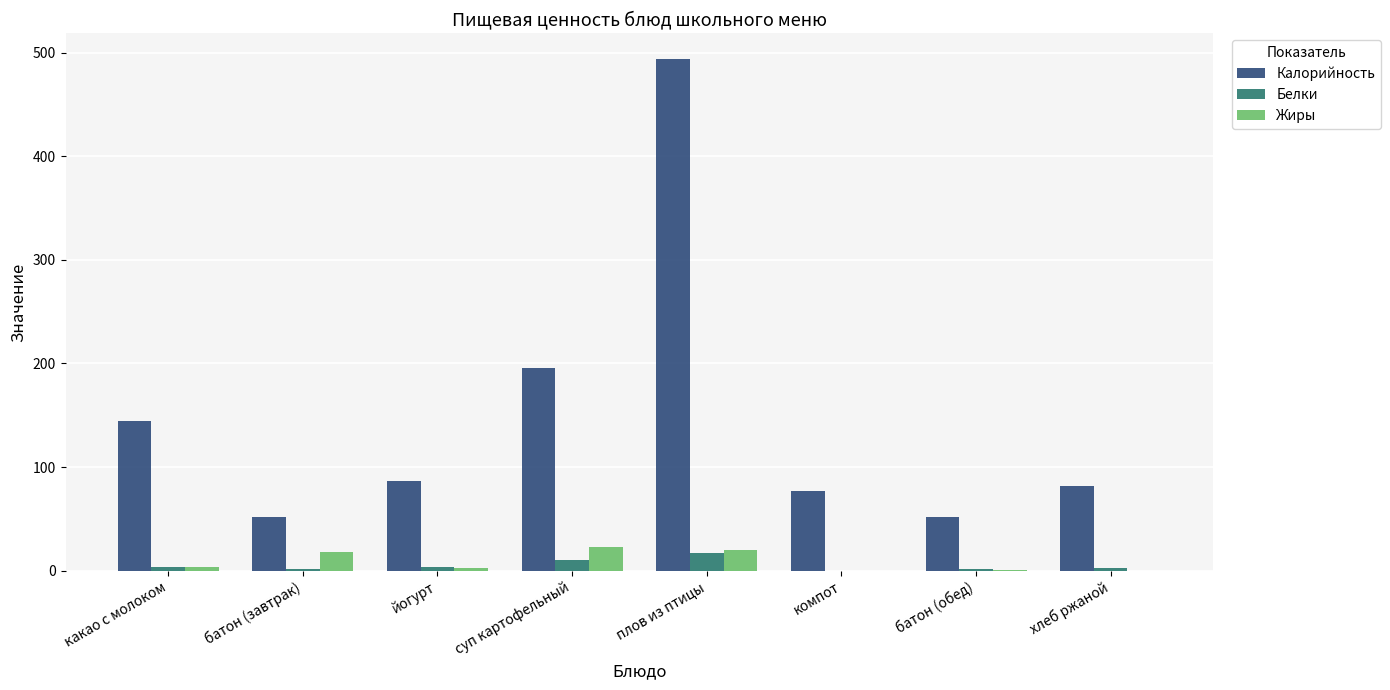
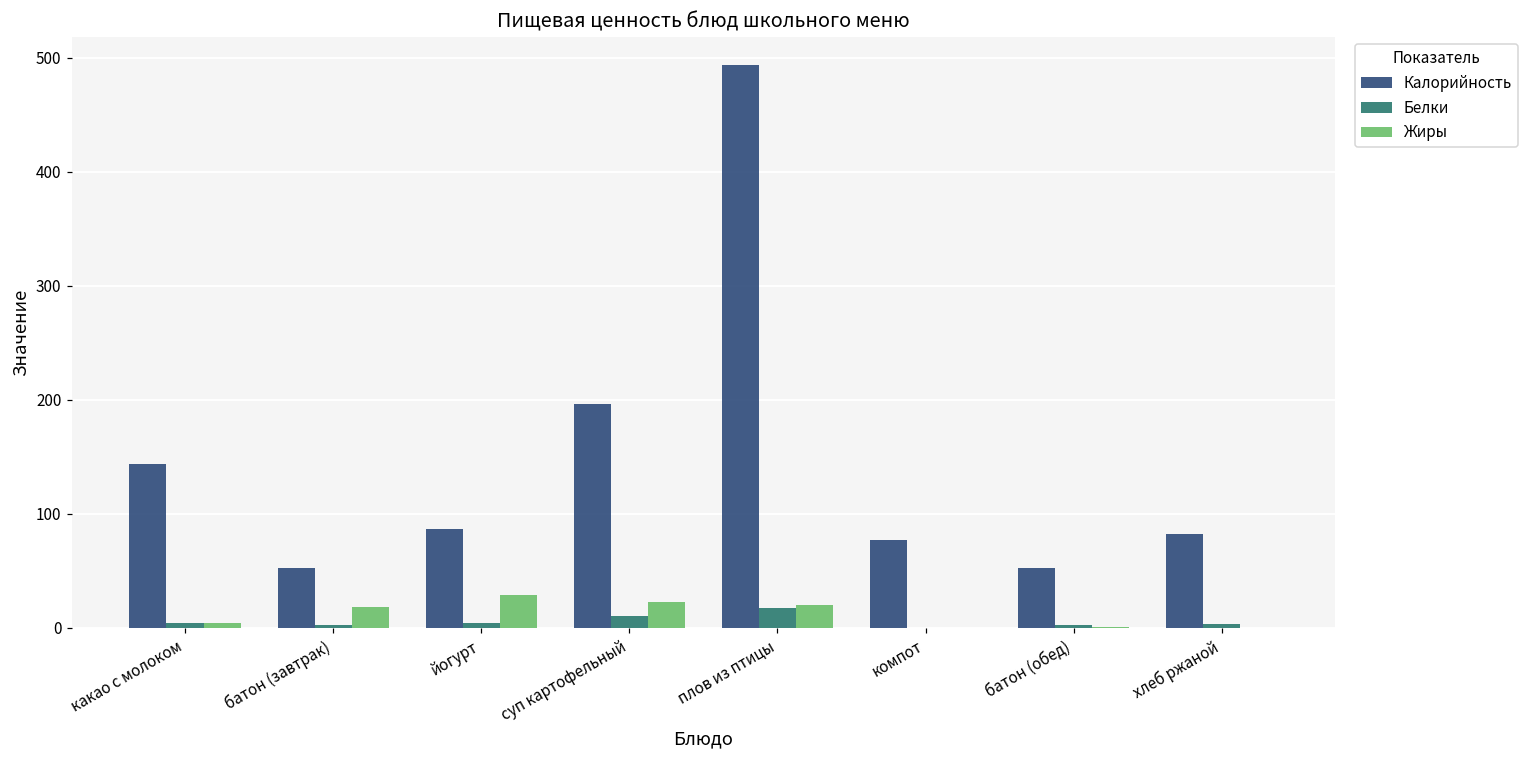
  {
    "Жиры": {
      "какао с молоком": 4,
      "батон (завтрак)": 18,
-     "йогурт": 3,
+     "йогурт": 29,
      "суп картофельный": 23,
      "плов из птицы": 20,
      "компот": 0,
      "хлеб ржаной": 0
    }
  }
